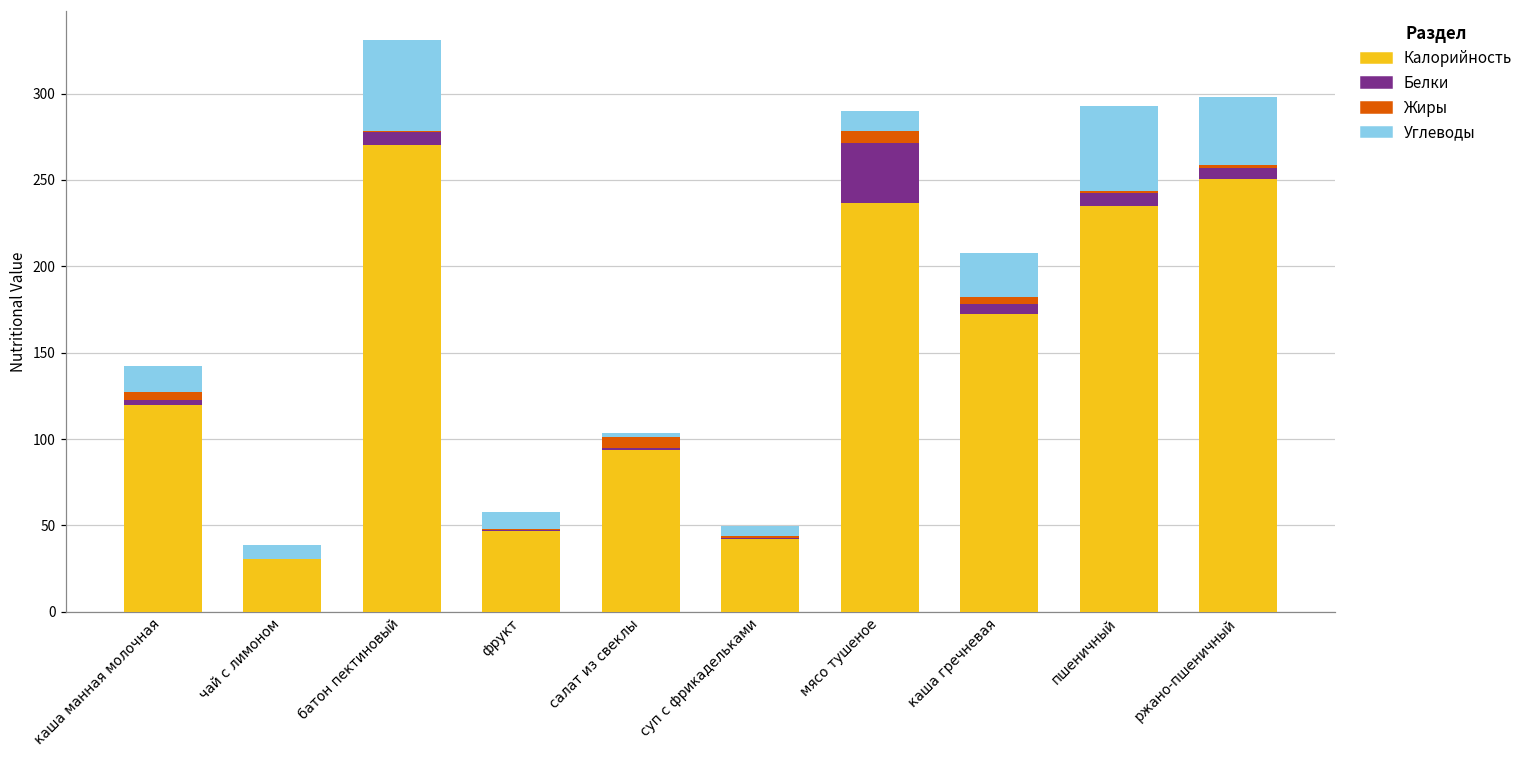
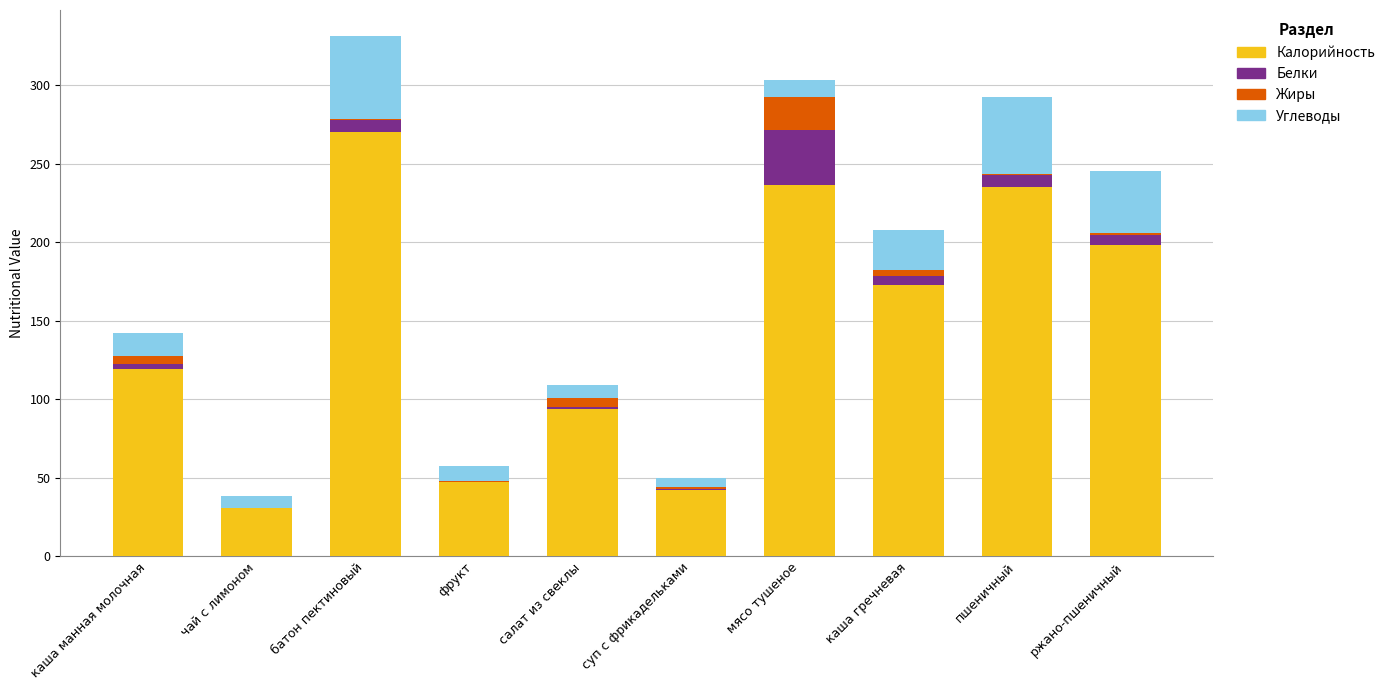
  {
    "Калорийность": {
      "каша манная молочная": 120,
      "чай с лимоном": 31,
      "батон пектиновый": 270,
      "фрукт": 47,
      "салат из свеклы": 94,
      "суп с фрикадельками": 42,
      "мясо тушеное": 237,
      "каша гречневая": 172,
      "пшеничный": 235,
-     "ржано-пшеничный": 251
+     "ржано-пшеничный": 198
    },
    "Белки": {
      "каша манная молочная": 3,
      "батон пектиновый": 8,
      "мясо тушеное": 35,
      "каша гречневая": 6,
      "пшеничный": 8,
      "ржано-пшеничный": 7
    },
    "Жиры": {
      "каша манная молочная": 5,
      "салат из свеклы": 6,
-     "мясо тушеное": 7,
+     "мясо тушеное": 21,
      "каша гречневая": 4
    },
    "Углеводы": {
      "каша манная молочная": 15,
      "чай с лимоном": 8,
      "батон пектиновый": 53,
      "фрукт": 10,
-     "салат из свеклы": 3,
+     "салат из свеклы": 8,
      "суп с фрикадельками": 6,
      "мясо тушеное": 11,
      "каша гречневая": 26,
      "пшеничный": 49,
      "ржано-пшеничный": 40
    }
  }
